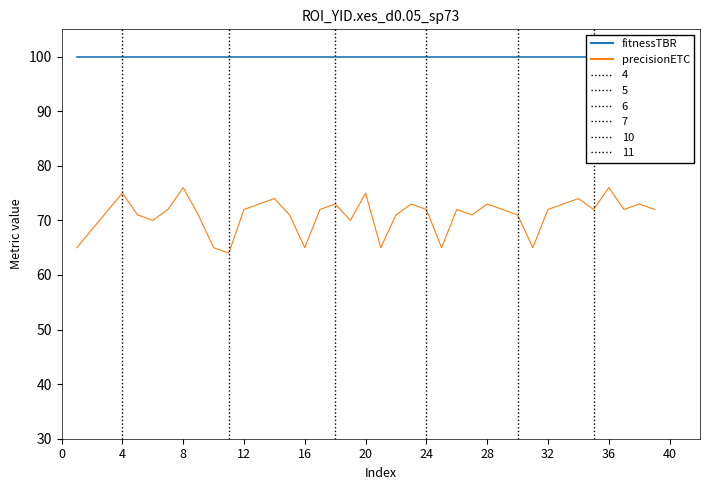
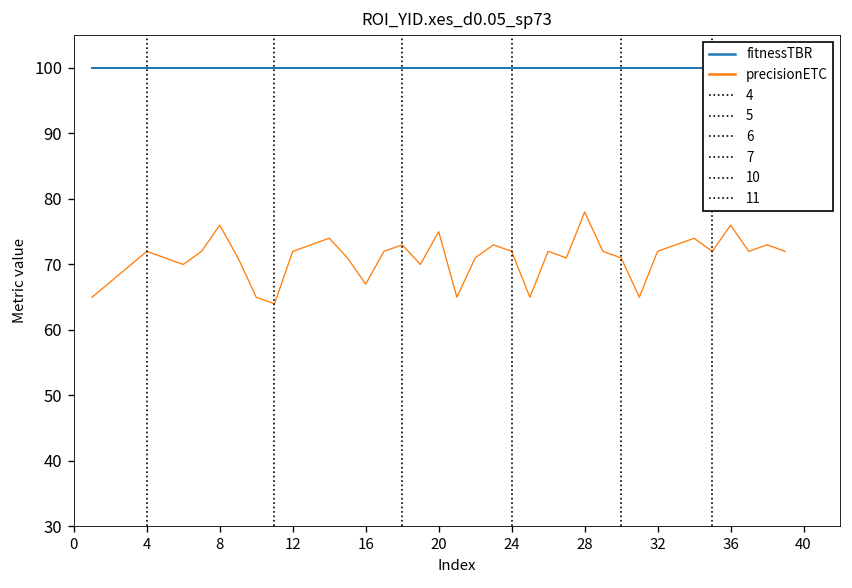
  {
    "fitnessTBR": {
      "4": 100,
      "8": 100,
      "12": 100,
      "16": 100,
      "20": 100,
      "24": 100,
      "28": 100,
      "32": 100
    },
    "precisionETC": {
-     "4": 75,
+     "4": 72,
      "8": 76,
      "12": 72,
-     "16": 65,
+     "16": 67,
      "20": 75,
      "24": 72,
-     "28": 73,
+     "28": 78,
      "32": 72,
      "36": 76
    }
  }
